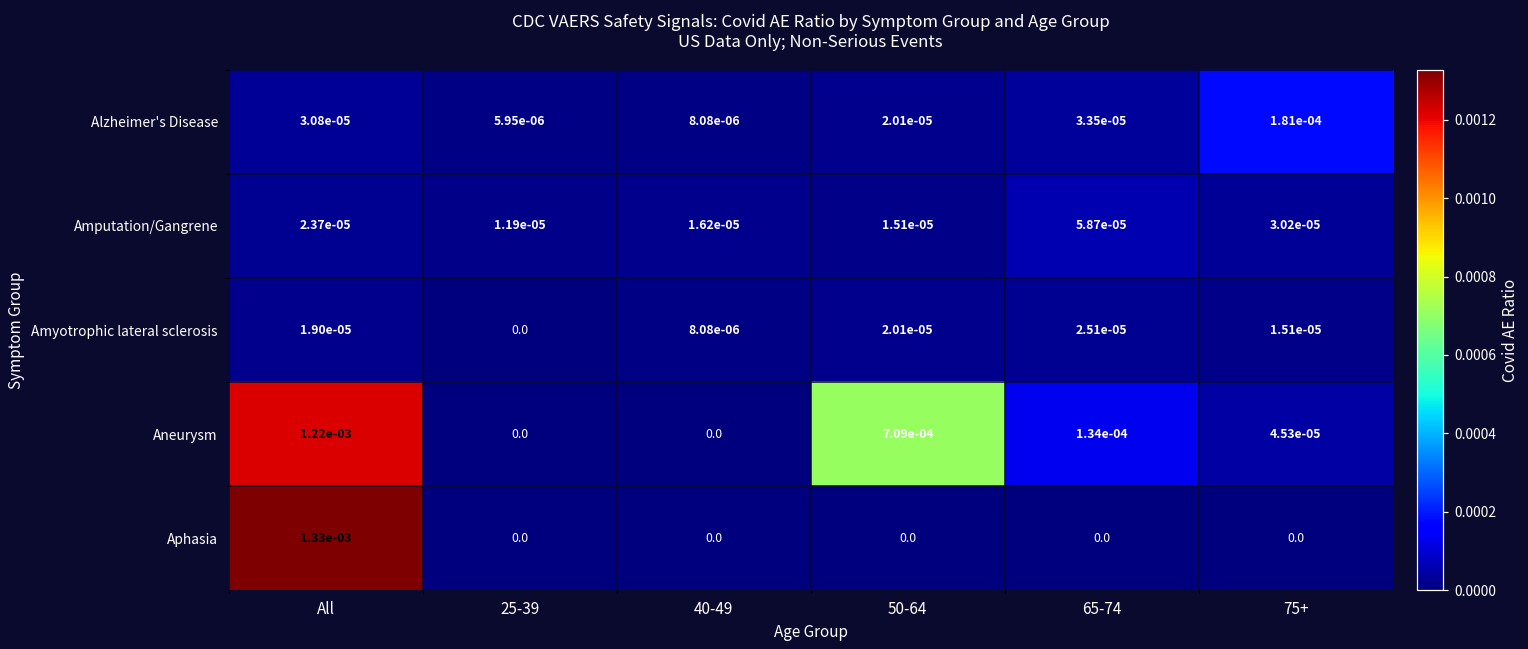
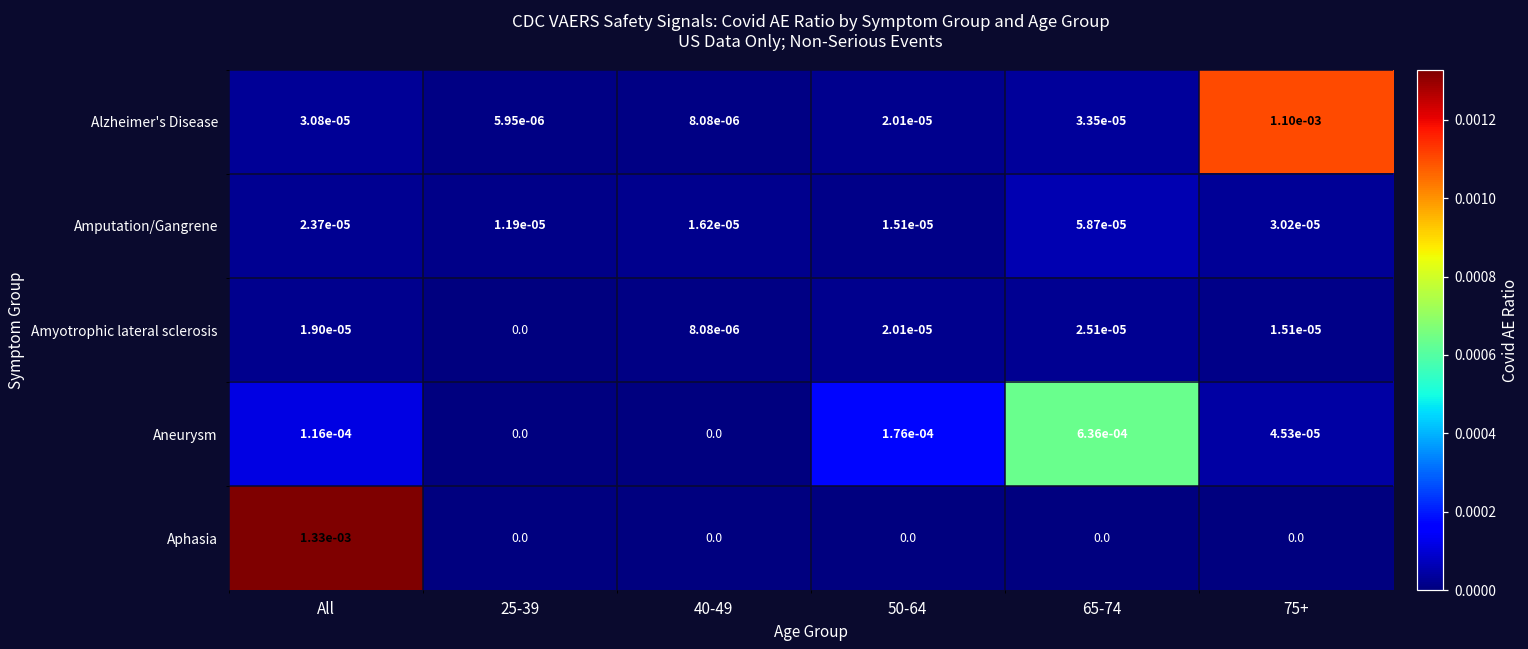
  {
    "Alzheimer's Disease": {
      "All": "3.08e-05",
      "25-39": "5.95e-06",
      "40-49": "8.08e-06",
      "50-64": "2.01e-05",
      "65-74": "3.35e-05",
-     "75+": "1.81e-04"
+     "75+": "1.10e-03"
    },
    "Amputation/Gangrene": {
      "All": "2.37e-05",
      "25-39": "1.19e-05",
      "40-49": "1.62e-05",
      "50-64": "1.51e-05",
      "65-74": "5.87e-05",
      "75+": "3.02e-05"
    },
    "Amyotrophic lateral sclerosis": {
      "All": "1.90e-05",
      "25-39": "0.0",
      "40-49": "8.08e-06",
      "50-64": "2.01e-05",
      "65-74": "2.51e-05",
      "75+": "1.51e-05"
    },
    "Aneurysm": {
-     "All": "1.22e-03",
+     "All": "1.16e-04",
      "25-39": "0.0",
      "40-49": "0.0",
-     "50-64": "7.09e-04",
-     "65-74": "1.34e-04",
+     "50-64": "1.76e-04",
+     "65-74": "6.36e-04",
      "75+": "4.53e-05"
    },
    "Aphasia": {
      "All": "1.33e-03",
      "25-39": "0.0",
      "40-49": "0.0",
      "50-64": "0.0",
      "65-74": "0.0",
      "75+": "0.0"
    }
  }
